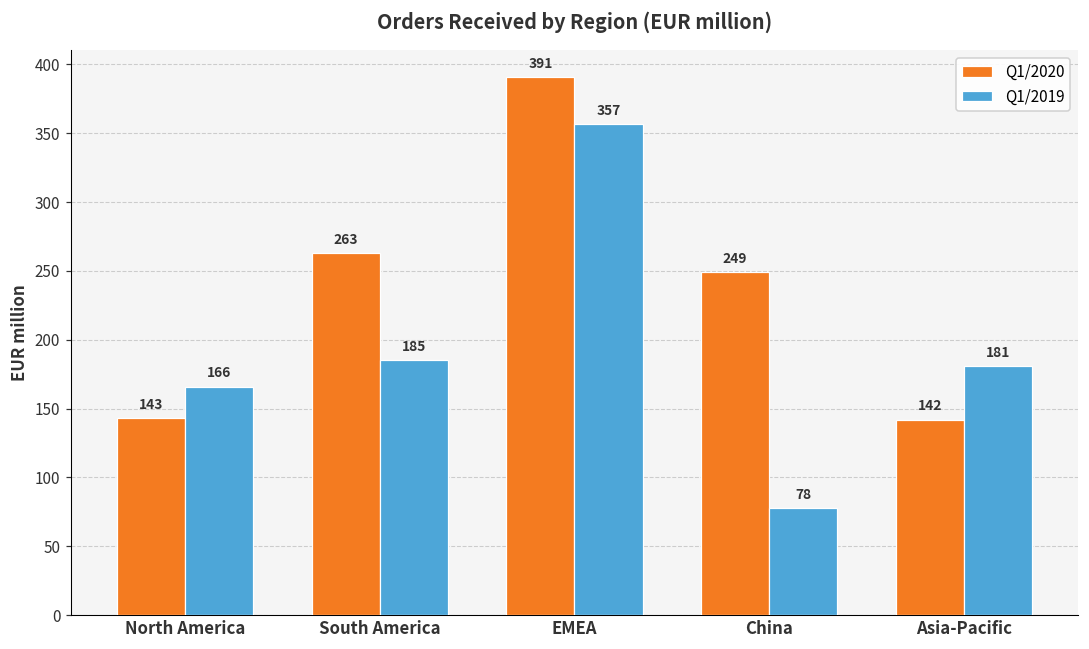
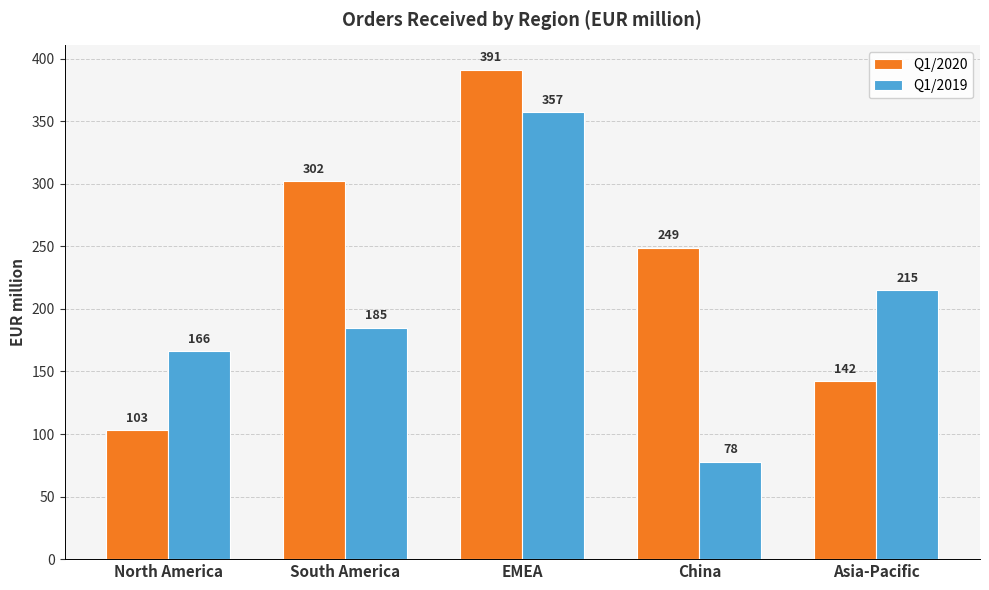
  {
    "Q1/2020": {
-     "North America": 143,
-     "South America": 263,
+     "North America": 103,
+     "South America": 302,
      "EMEA": 391,
      "China": 249,
      "Asia-Pacific": 142
    },
    "Q1/2019": {
      "North America": 166,
      "South America": 185,
      "EMEA": 357,
      "China": 78,
-     "Asia-Pacific": 181
+     "Asia-Pacific": 215
    }
  }
